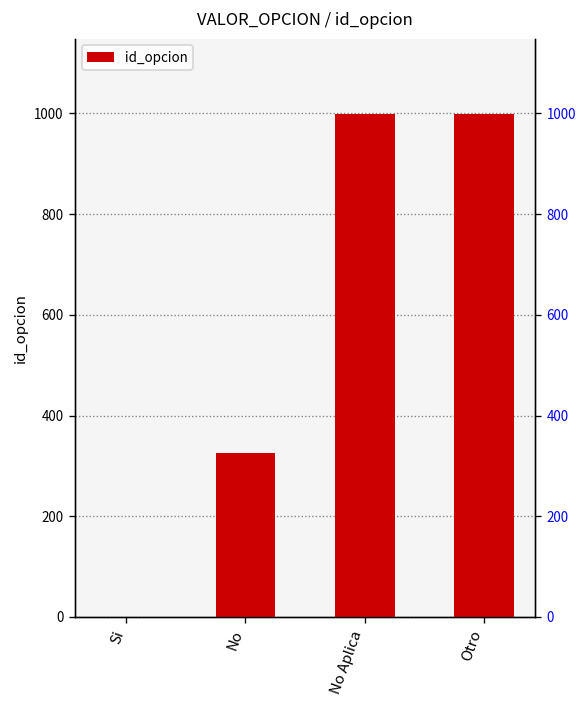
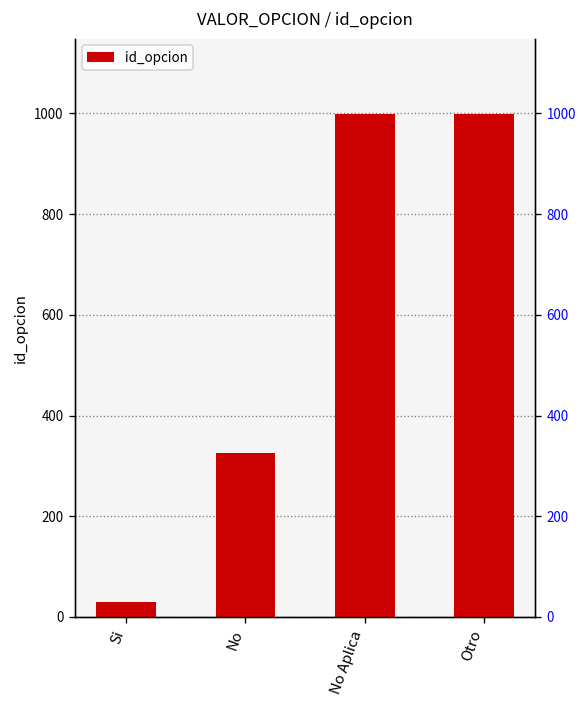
  {
-   "Si": 0,
+   "Si": 30,
    "No": 330,
    "No Aplica": 1000,
    "Otro": 1000
  }
